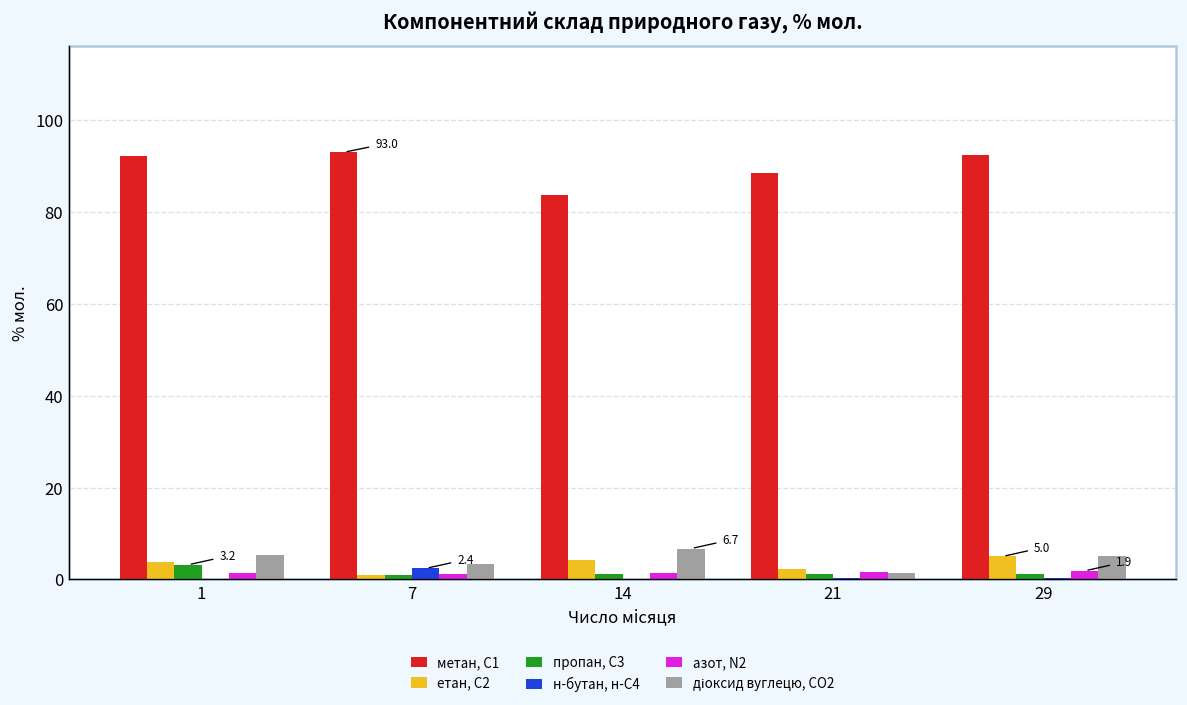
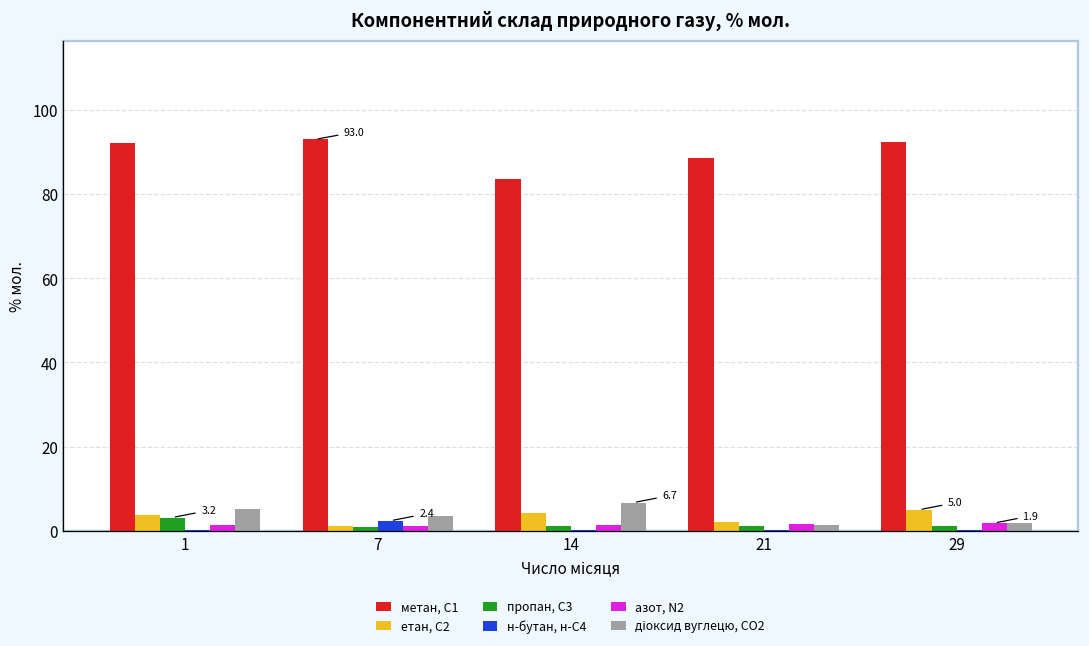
  {
    "метан, С1": {
      "7": 93.0
    },
    "етан, С2": {
      "29": 5.0
    },
    "пропан, С3": {
      "1": 3.2
    },
    "н-бутан, н-С4": {
      "7": 2.4
    },
    "азот, N2": {
      "29": 1.9
    },
    "діоксид вуглецю, CО2": {
      "1": 5,
      "7": 3,
      "21": 1,
-     "29": 5
+     "29": 2
    }
  }
